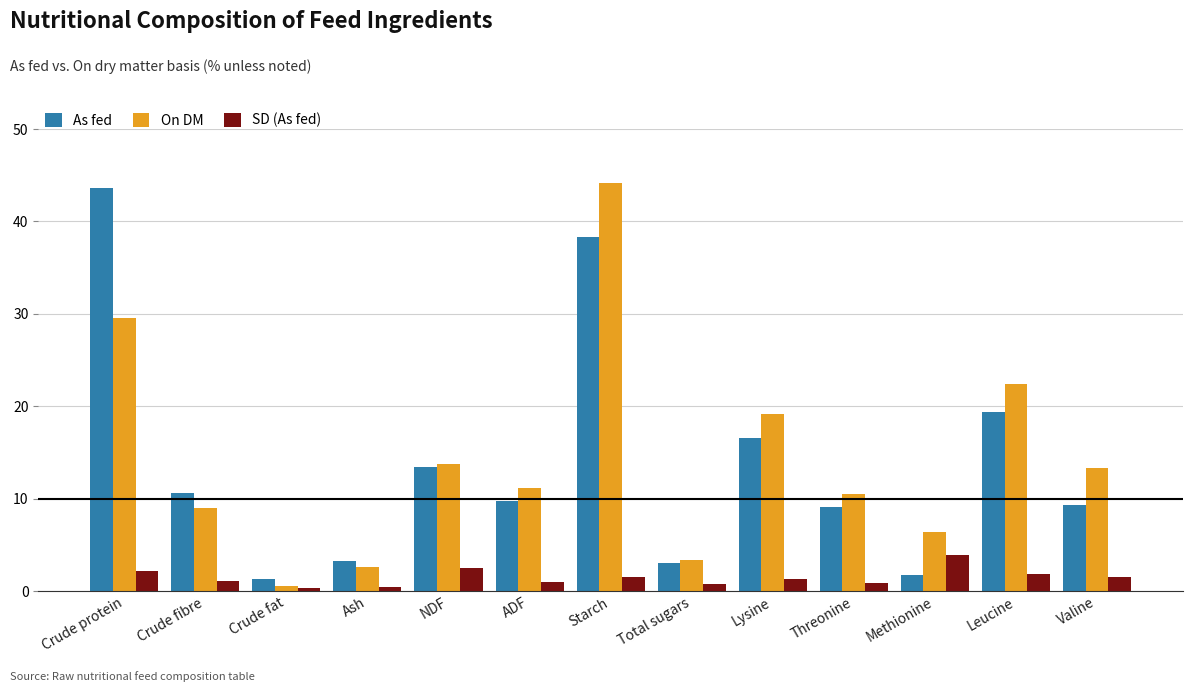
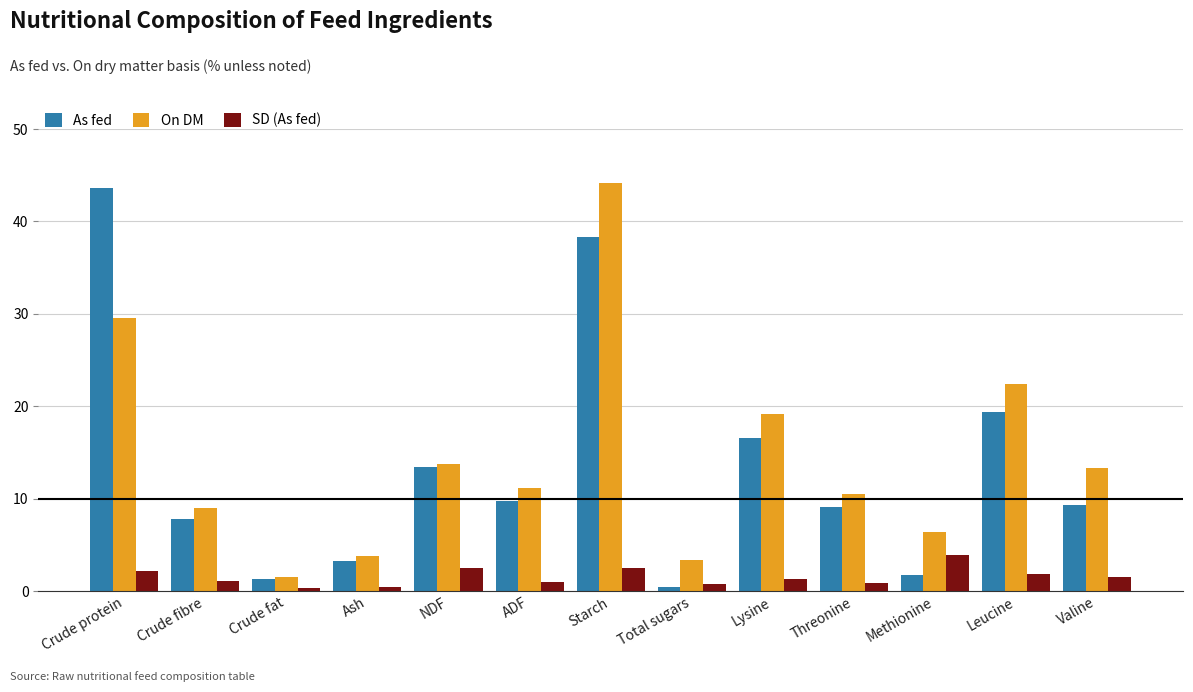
  {
    "As fed": {
      "Crude protein": 44,
-     "Crude fibre": 11,
+     "Crude fibre": 8,
      "Crude fat": 1,
      "Ash": 3,
      "NDF": 13,
      "ADF": 10,
      "Starch": 38,
-     "Total sugars": 3,
+     "Total sugars": 1,
      "Lysine": 17,
      "Threonine": 9,
      "Methionine": 2,
      "Leucine": 19,
      "Valine": 9
    },
    "On DM": {
      "Crude protein": 30,
      "Crude fibre": 9,
-     "Crude fat": 1,
-     "Ash": 3,
+     "Crude fat": 2,
+     "Ash": 4,
      "NDF": 14,
      "ADF": 11,
      "Starch": 44,
      "Total sugars": 3,
      "Lysine": 19,
      "Threonine": 11,
      "Methionine": 6,
      "Leucine": 22,
      "Valine": 13
    },
    "SD (As fed)": {
      "Crude protein": 2,
      "Crude fibre": 1,
      "Crude fat": 0,
      "Ash": 0,
      "NDF": 3,
      "ADF": 1,
-     "Starch": 2,
+     "Starch": 3,
      "Total sugars": 1,
      "Lysine": 1,
      "Threonine": 1,
      "Methionine": 4,
      "Leucine": 2,
      "Valine": 2
    }
  }
